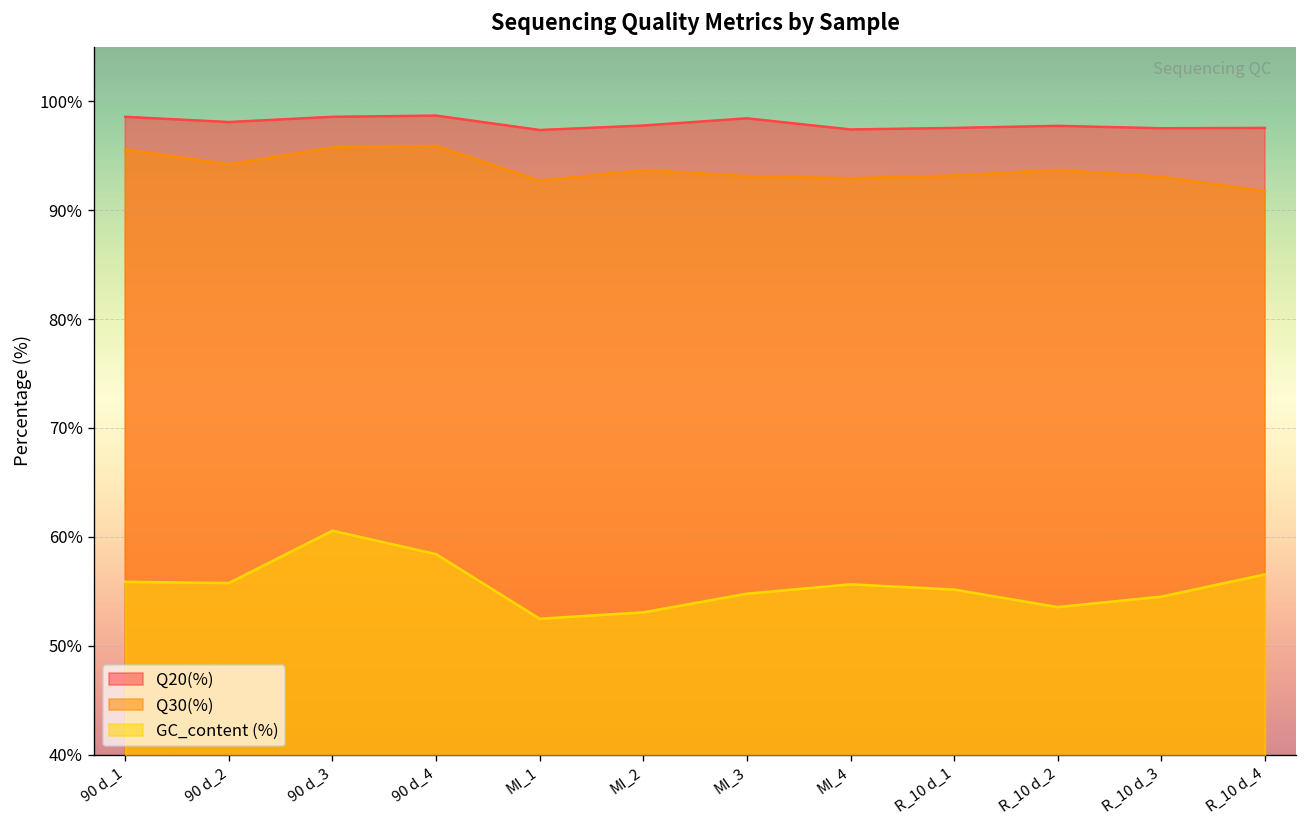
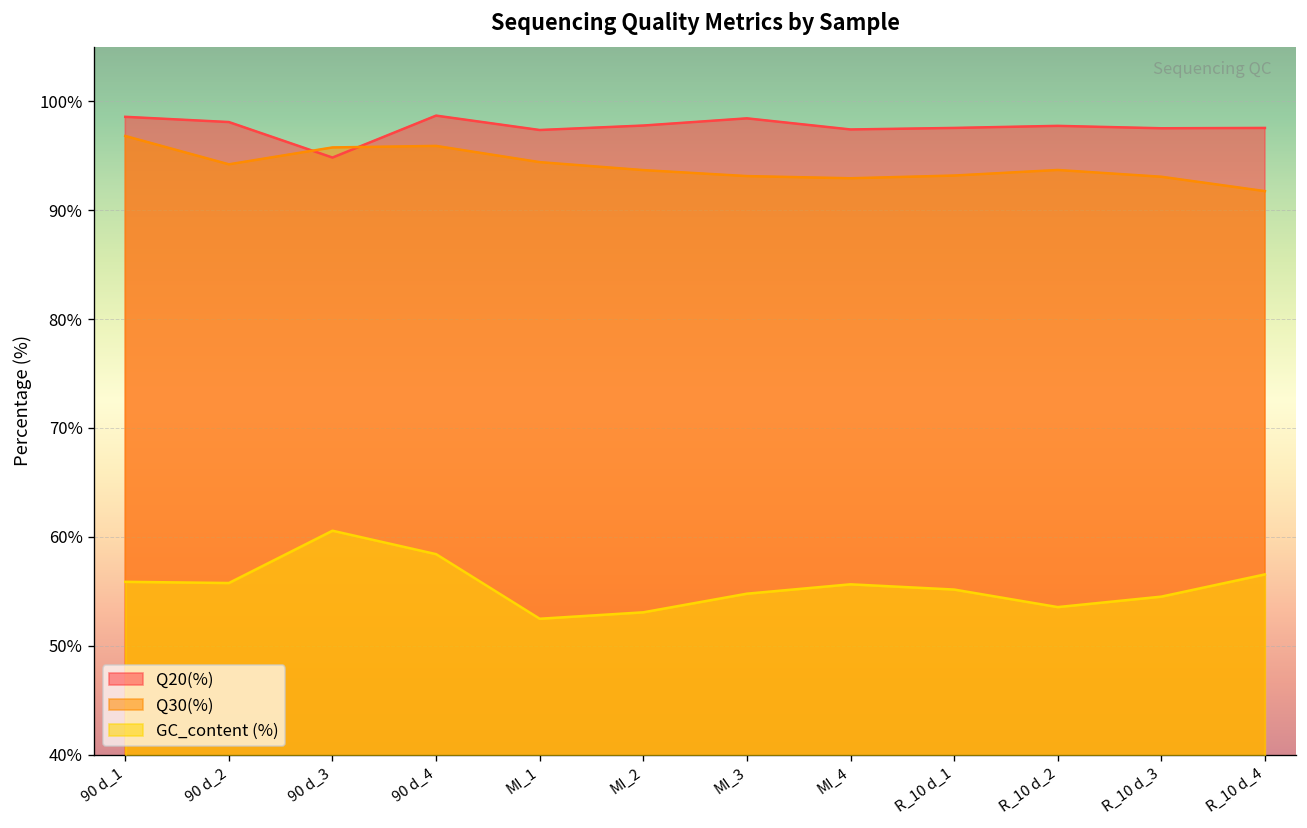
  {
    "Q20(%)": {
      "90 d_1": "99%",
      "90 d_2": "98%",
-     "90 d_3": "99%",
+     "90 d_3": "95%",
      "90 d_4": "99%",
      "MI_1": "97%",
      "MI_2": "98%",
      "MI_3": "98%",
      "MI_4": "97%",
      "R_10 d_1": "98%",
      "R_10 d_2": "98%",
      "R_10 d_3": "98%",
      "R_10 d_4": "98%"
    },
    "Q30(%)": {
-     "90 d_1": "96%",
+     "90 d_1": "97%",
      "90 d_2": "94%",
      "90 d_3": "96%",
      "90 d_4": "96%",
-     "MI_1": "93%",
+     "MI_1": "94%",
      "MI_2": "94%",
      "MI_3": "93%",
      "MI_4": "93%",
      "R_10 d_1": "93%",
      "R_10 d_2": "94%",
      "R_10 d_3": "93%",
      "R_10 d_4": "92%"
    },
    "GC_content (%)": {
      "90 d_1": "56%",
      "90 d_2": "56%",
      "90 d_3": "61%",
      "90 d_4": "58%",
      "MI_1": "52%",
      "MI_2": "53%",
      "MI_3": "55%",
      "MI_4": "56%",
      "R_10 d_1": "55%",
      "R_10 d_2": "54%",
      "R_10 d_3": "55%",
      "R_10 d_4": "57%"
    }
  }
